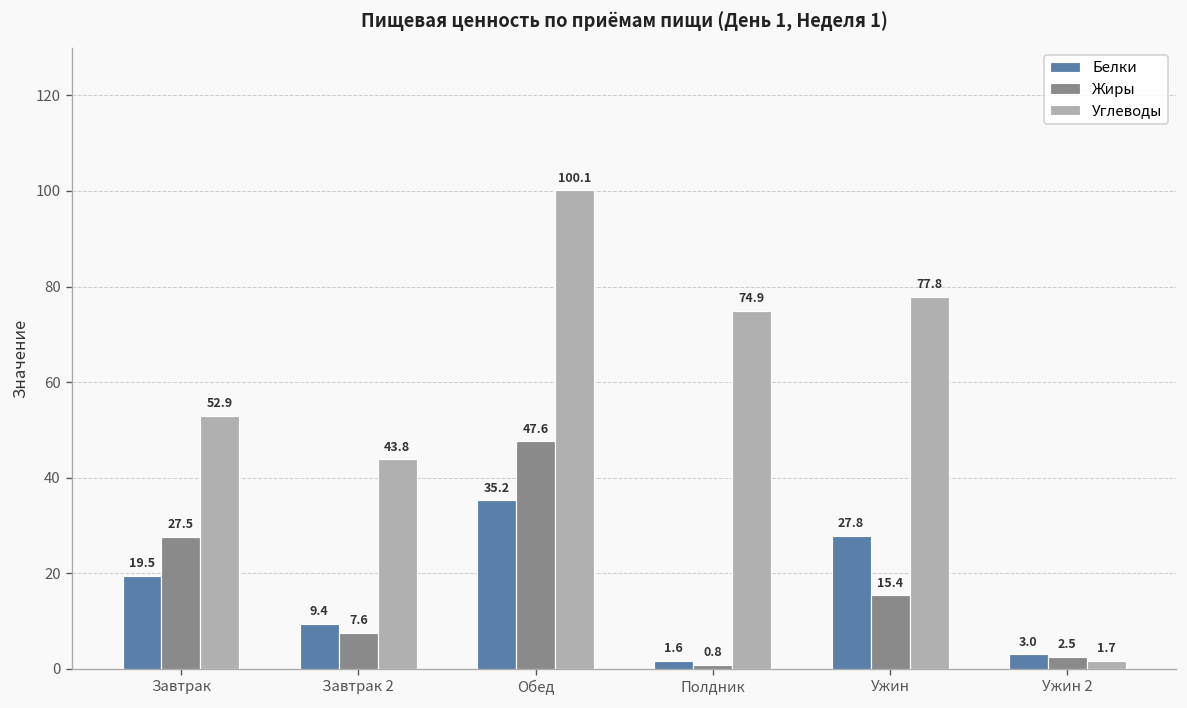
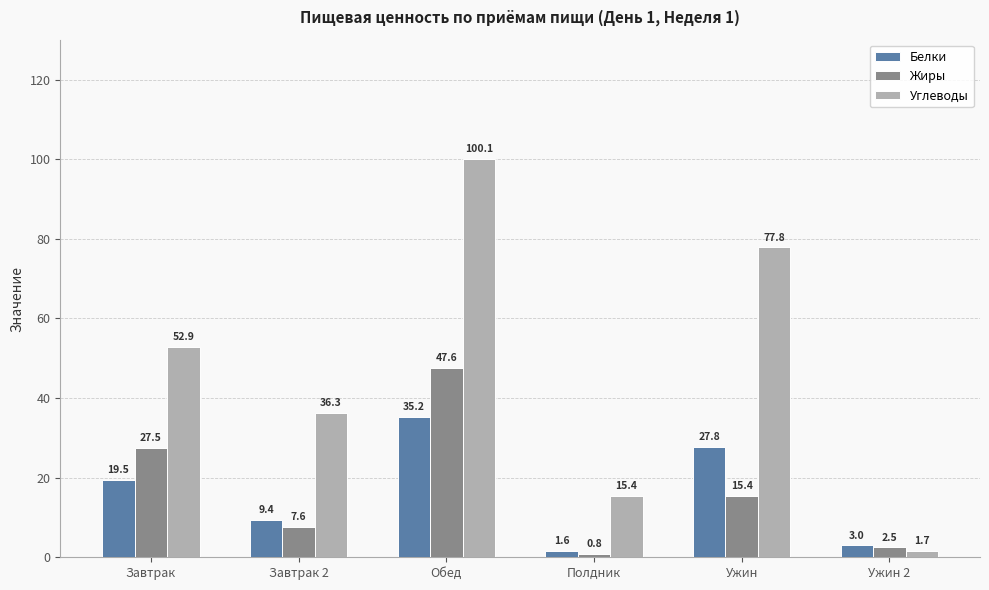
  {
    "Углеводы": {
      "Завтрак": 52.9,
-     "Завтрак 2": 43.8,
+     "Завтрак 2": 36.3,
      "Обед": 100.1,
-     "Полдник": 74.9,
+     "Полдник": 15.4,
      "Ужин": 77.8,
      "Ужин 2": 1.7
    }
  }
